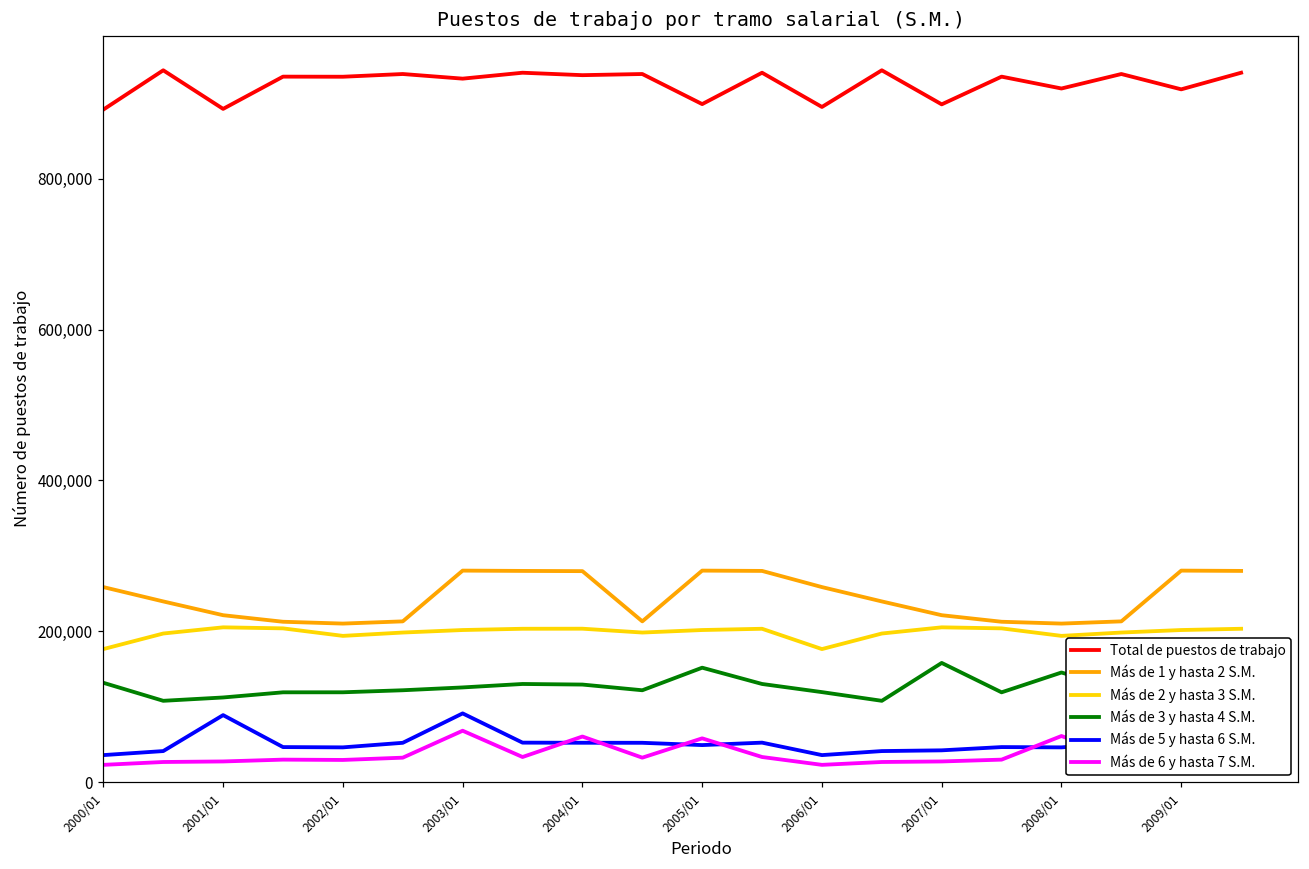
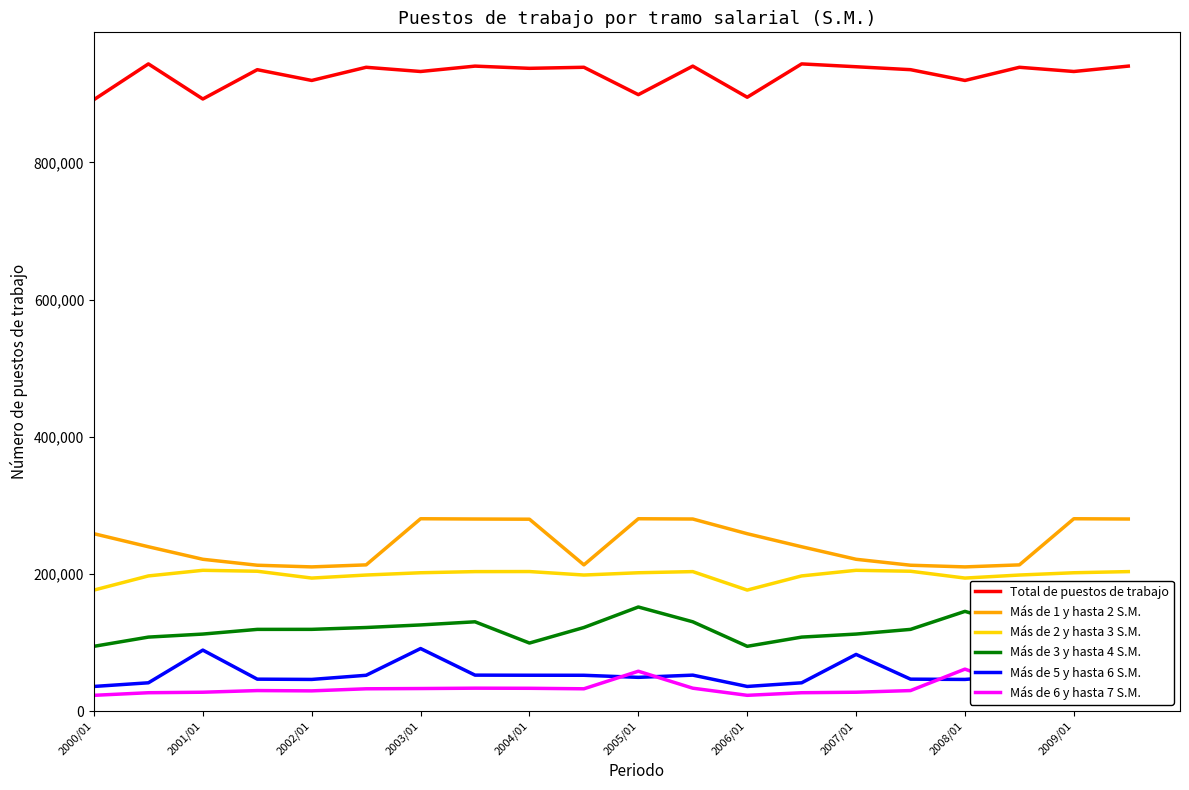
  {
    "Total de puestos de trabajo": {
      "2000/01": "890,000",
      "2001/01": "890,000",
-     "2002/01": "940,000",
+     "2002/01": "920,000",
      "2003/01": "930,000",
      "2004/01": "940,000",
      "2005/01": "900,000",
      "2006/01": "900,000",
-     "2007/01": "900,000",
+     "2007/01": "940,000",
      "2008/01": "920,000",
-     "2009/01": "920,000"
+     "2009/01": "930,000"
    },
    "Más de 3 y hasta 4 S.M.": {
-     "2000/01": "130,000",
+     "2000/01": "90,000",
      "2001/01": "110,000",
      "2002/01": "120,000",
      "2003/01": "130,000",
-     "2004/01": "130,000",
+     "2004/01": "100,000",
      "2005/01": "150,000",
-     "2006/01": "120,000",
-     "2007/01": "160,000",
+     "2006/01": "90,000",
+     "2007/01": "110,000",
      "2008/01": "150,000"
    },
    "Más de 5 y hasta 6 S.M.": {
      "2000/01": "40,000",
      "2001/01": "90,000",
      "2002/01": "50,000",
      "2003/01": "90,000",
      "2004/01": "50,000",
      "2005/01": "50,000",
      "2006/01": "40,000",
-     "2007/01": "40,000",
+     "2007/01": "80,000",
      "2008/01": "50,000"
    },
    "Más de 6 y hasta 7 S.M.": {
      "2000/01": "20,000",
      "2001/01": "30,000",
      "2002/01": "30,000",
-     "2003/01": "70,000",
-     "2004/01": "60,000",
+     "2003/01": "30,000",
+     "2004/01": "30,000",
      "2005/01": "60,000",
      "2006/01": "20,000",
      "2007/01": "30,000",
      "2008/01": "60,000"
    }
  }
